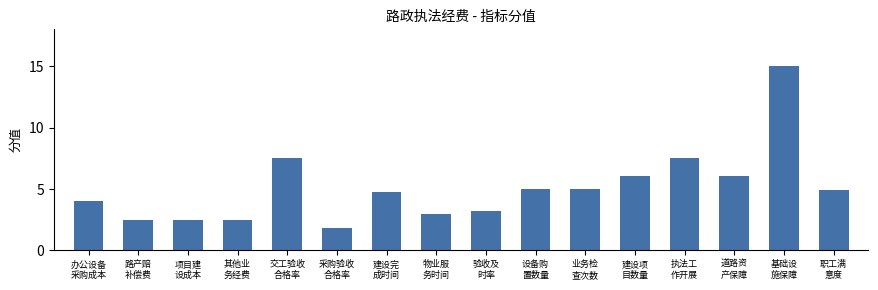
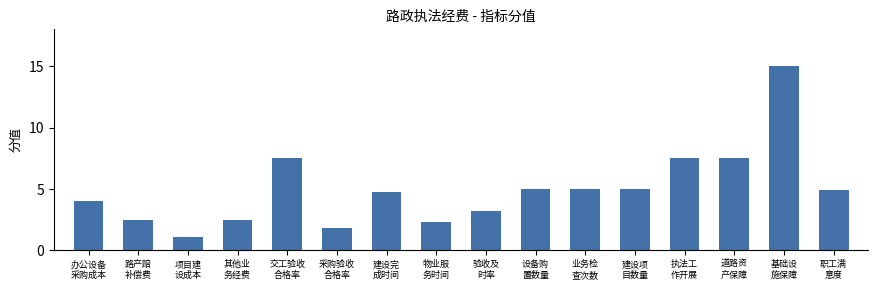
  {
    "办公设备 采购成本": 4.0,
    "路产赔 补偿费": 2.5,
-   "项目建 设成本": 2.5,
+   "项目建 设成本": 1.1,
    "其他业 务经费": 2.5,
    "交工验收 合格率": 7.5,
    "采购验收 合格率": 1.8,
    "建设完 成时间": 4.8,
-   "物业服 务时间": 3.0,
+   "物业服 务时间": 2.3,
    "验收及 时率": 3.2,
    "设备购 置数量": 5.0,
    "业务检 查次数": 5.0,
-   "建设项 目数量": 6.1,
+   "建设项 目数量": 5.0,
    "执法工 作开展": 7.5,
-   "道路资 产保障": 6.1,
+   "道路资 产保障": 7.5,
    "基础设 施保障": 15.0,
    "职工满 意度": 4.9
  }
